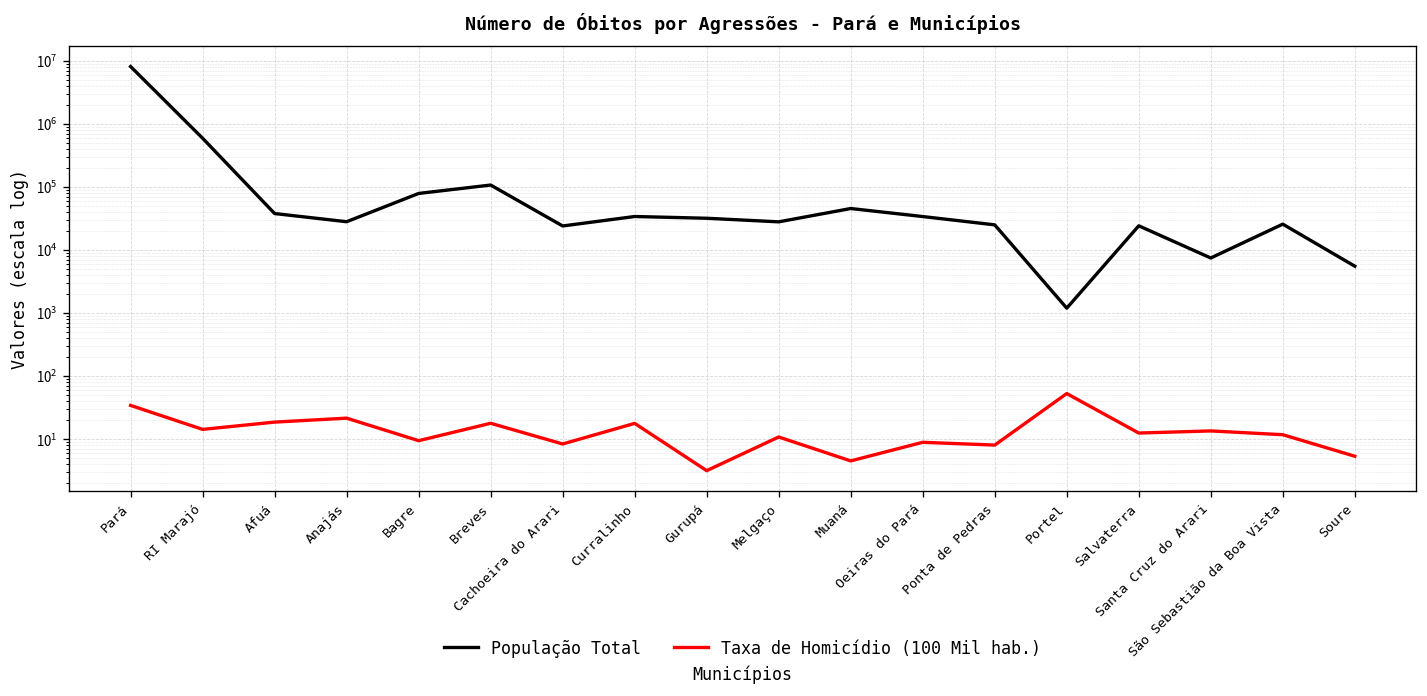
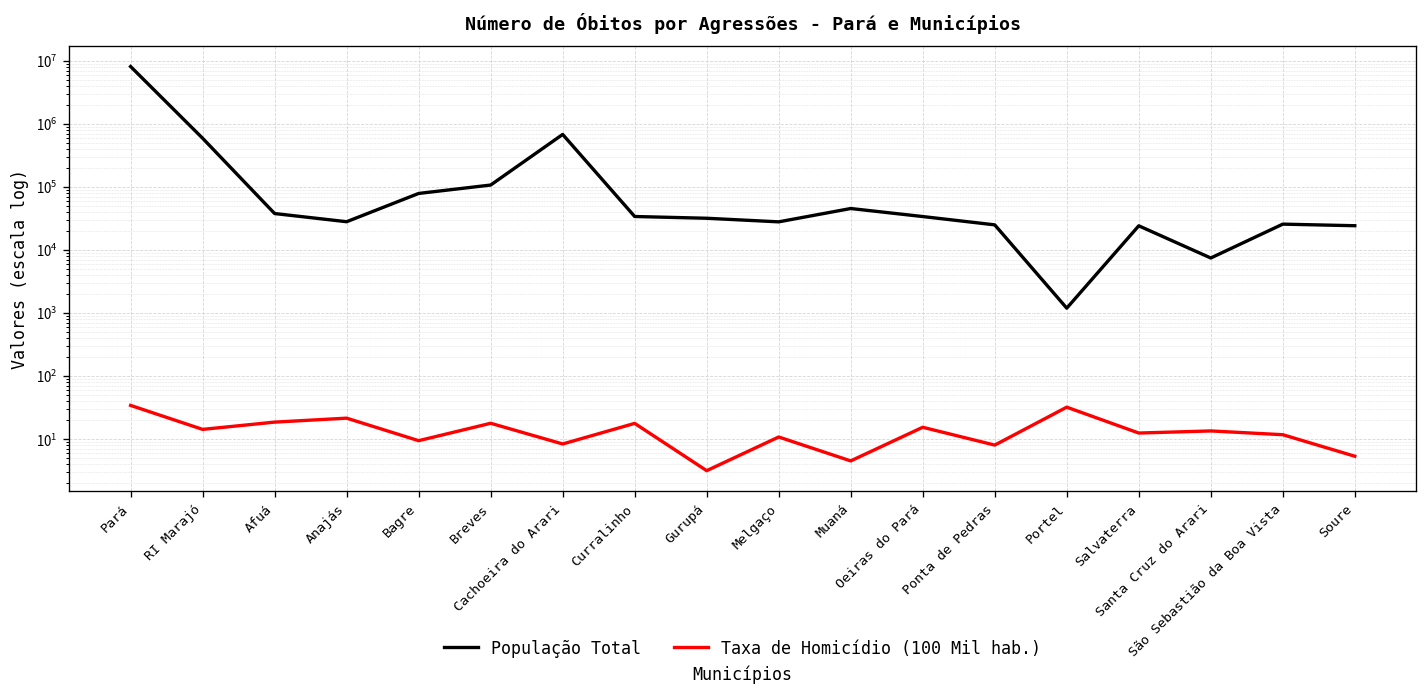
  {
    "População Total": {
      "Pará": 8000000,
      "RI Marajó": 600000,
      "Afuá": 40000,
      "Anajás": 30000,
      "Bagre": 80000,
      "Breves": 110000,
-     "Cachoeira do Arari": 20000,
+     "Cachoeira do Arari": 700000,
      "Curralinho": 30000,
      "Gurupá": 30000,
      "Melgaço": 30000,
      "Muaná": 50000,
      "Oeiras do Pará": 30000,
      "Ponta de Pedras": 20000,
      "Portel": 1200,
      "Salvaterra": 20000,
      "Santa Cruz do Arari": 7000,
      "São Sebastião da Boa Vista": 30000,
-     "Soure": 6000
+     "Soure": 20000
    },
    "Taxa de Homicídio (100 Mil hab.)": {
      "Pará": 30,
      "RI Marajó": 14,
      "Afuá": 19,
      "Anajás": 21,
      "Bagre": 9,
      "Breves": 18,
      "Cachoeira do Arari": 8,
      "Curralinho": 18,
      "Gurupá": 3,
      "Melgaço": 11,
      "Muaná": 4,
-     "Oeiras do Pará": 9,
+     "Oeiras do Pará": 15,
      "Ponta de Pedras": 8,
-     "Portel": 50,
+     "Portel": 30,
      "Salvaterra": 12,
      "Santa Cruz do Arari": 13,
      "São Sebastião da Boa Vista": 12,
      "Soure": 5
    }
  }
